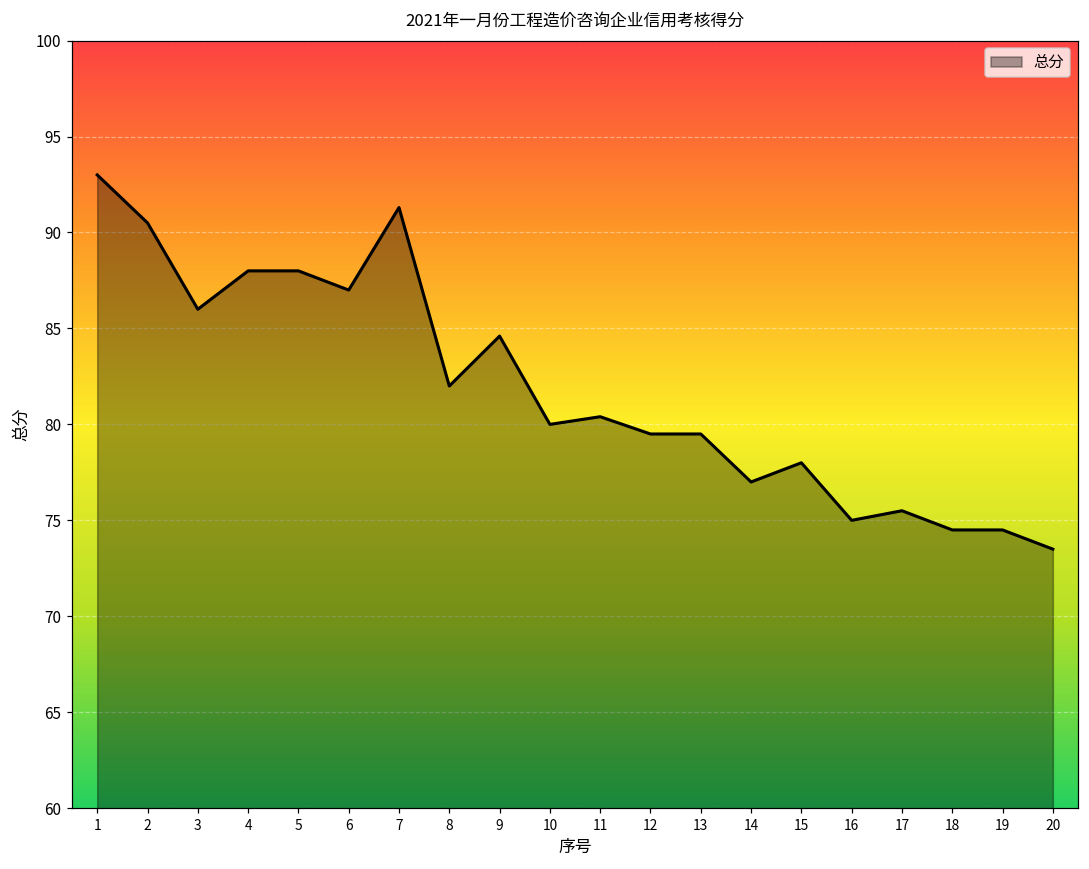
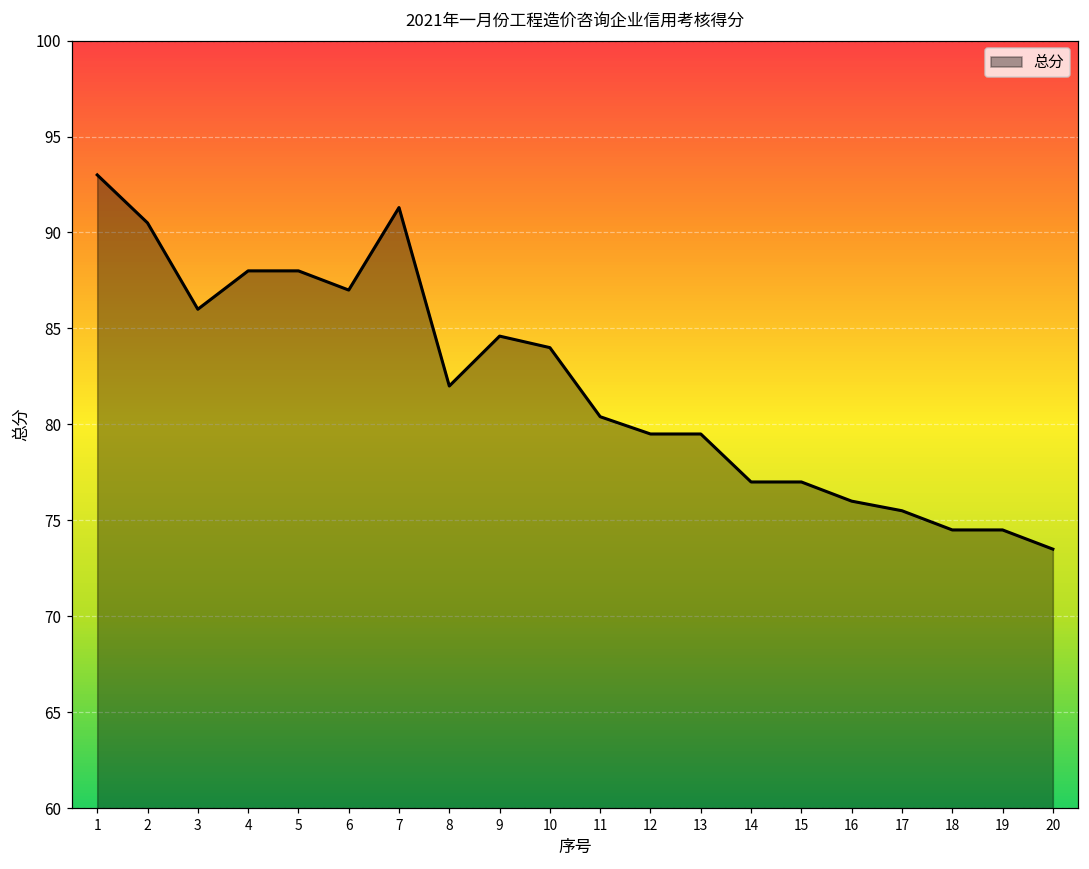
  {
    "1": 93,
    "2": 90.5,
    "3": 86,
    "4": 88,
    "5": 88,
    "6": 87,
    "7": 91.3,
    "8": 82,
    "9": 84.6,
-   "10": 80,
+   "10": 84,
    "11": 80.4,
    "12": 79.5,
    "13": 79.5,
    "14": 77,
-   "15": 78,
-   "16": 75,
+   "15": 77,
+   "16": 76,
    "17": 75.5,
    "18": 74.5,
    "19": 74.5,
    "20": 73.5
  }
